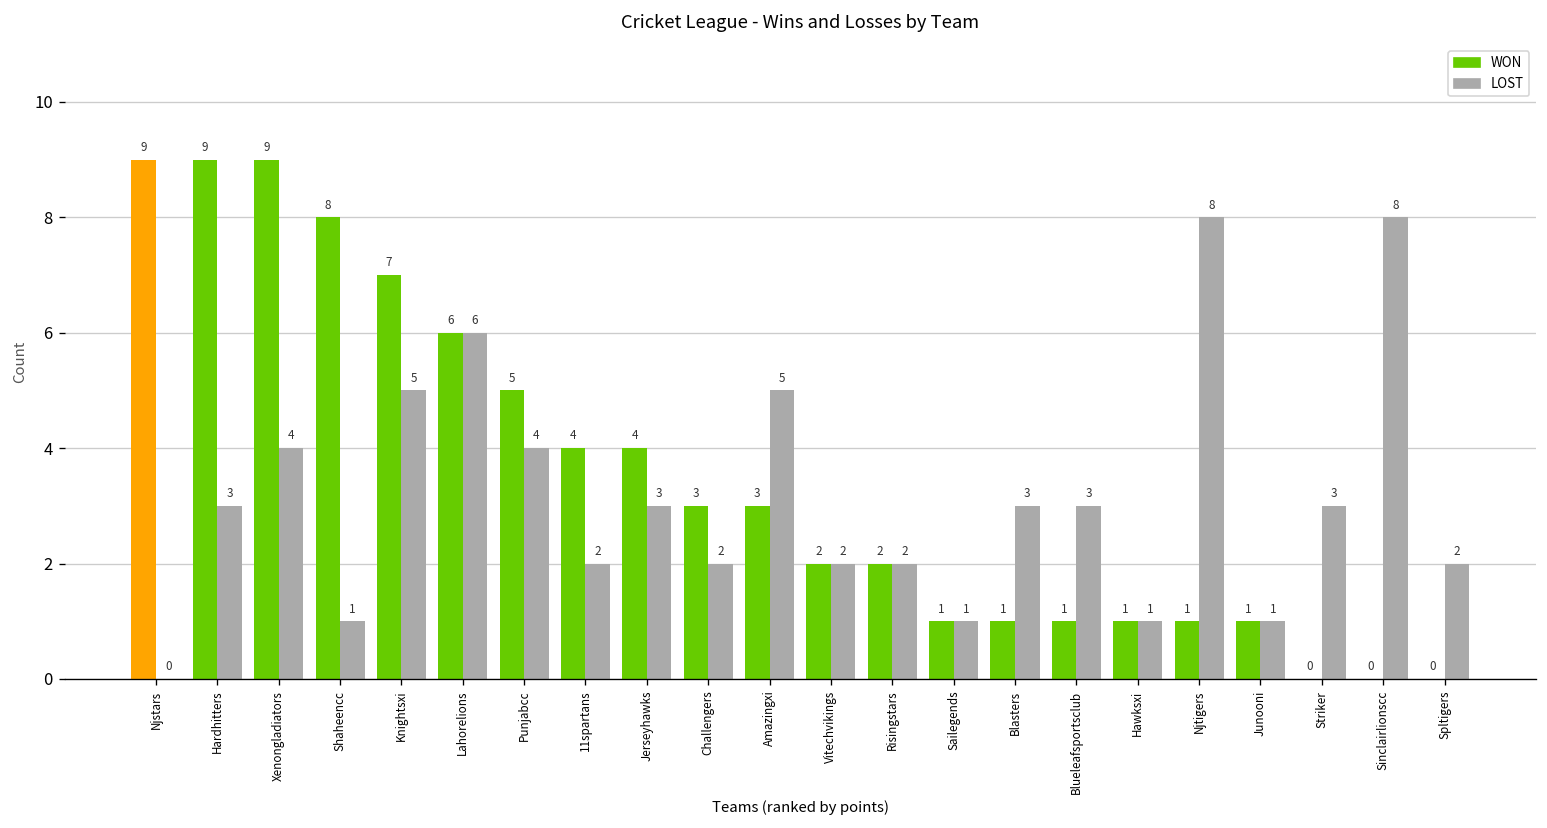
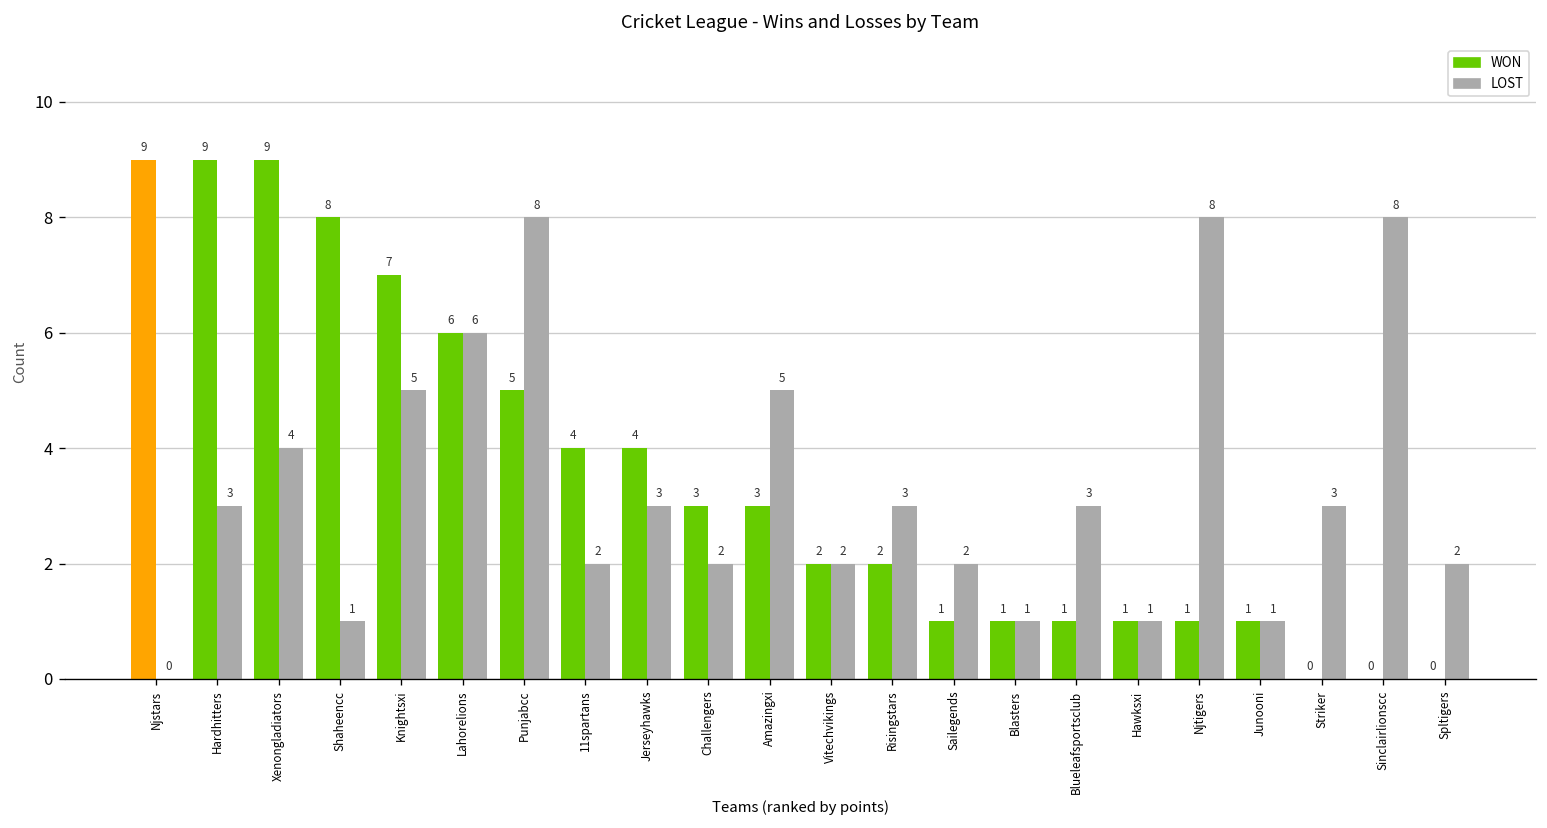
  {
    "LOST": {
      "Njstars": 0,
      "Hardhitters": 3,
      "Xenongladiators": 4,
      "Shaheencc": 1,
      "Knightsxi": 5,
      "Lahorelions": 6,
-     "Punjabcc": 4,
+     "Punjabcc": 8,
      "11spartans": 2,
      "Jerseyhawks": 3,
      "Challengers": 2,
      "Amazingxi": 5,
      "Vitechvikings": 2,
-     "Risingstars": 2,
-     "Sailegends": 1,
-     "Blasters": 3,
+     "Risingstars": 3,
+     "Sailegends": 2,
+     "Blasters": 1,
      "Blueleafsportsclub": 3,
      "Hawksxi": 1,
      "Njtigers": 8,
      "Junooni": 1,
      "Striker": 3,
      "Sinclairlionscc": 8,
      "Spltigers": 2
    }
  }
